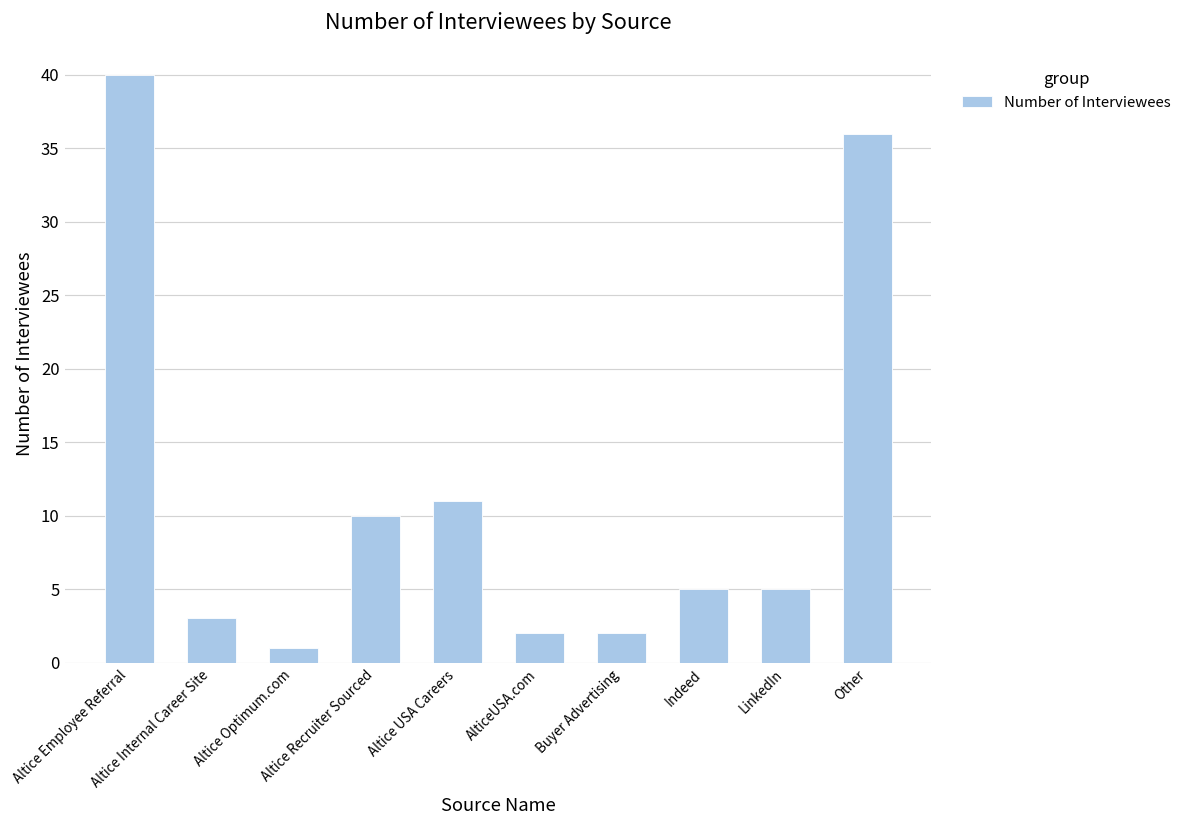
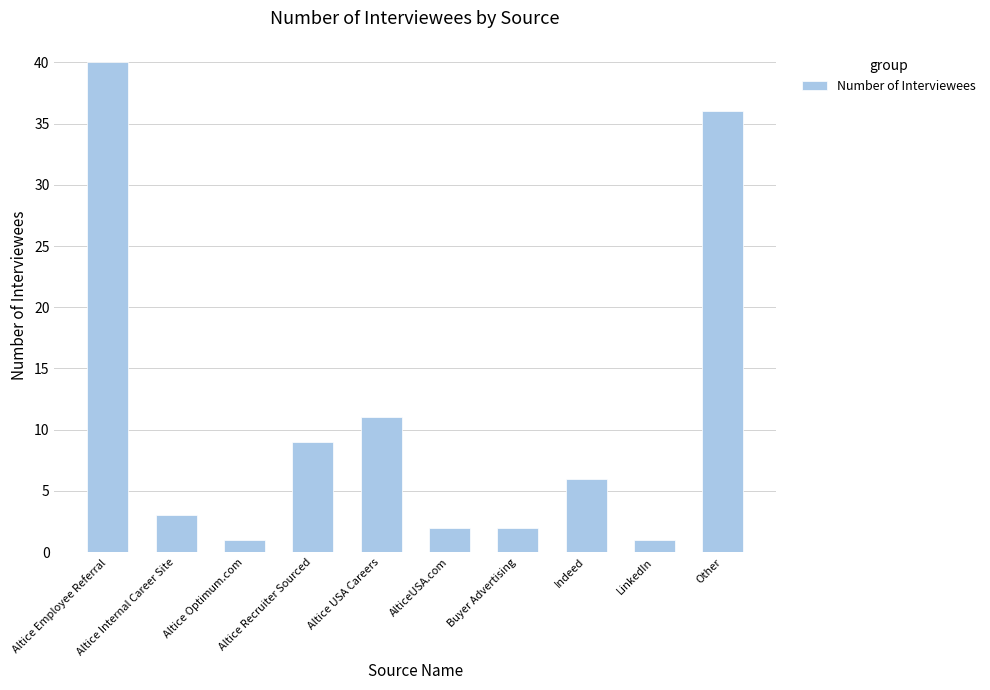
  {
    "Altice Employee Referral": 40,
    "Altice Internal Career Site": 3,
    "Altice Optimum.com": 1,
-   "Altice Recruiter Sourced": 10,
+   "Altice Recruiter Sourced": 9,
    "Altice USA Careers": 11,
    "AlticeUSA.com": 2,
    "Buyer Advertising": 2,
-   "Indeed": 5,
-   "LinkedIn": 5,
+   "Indeed": 6,
+   "LinkedIn": 1,
    "Other": 36
  }
